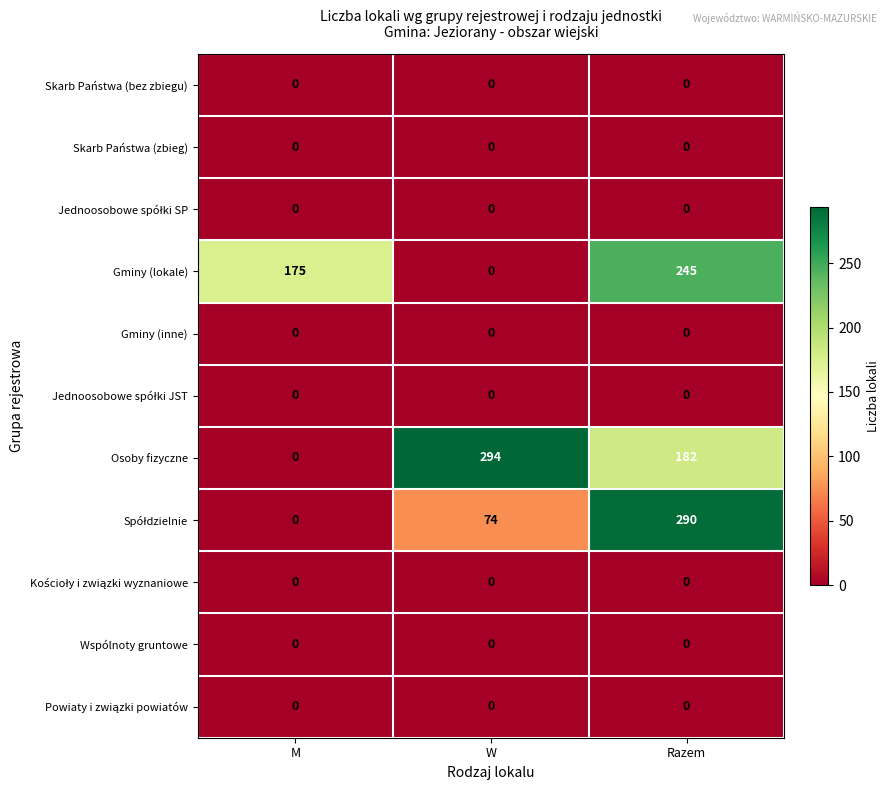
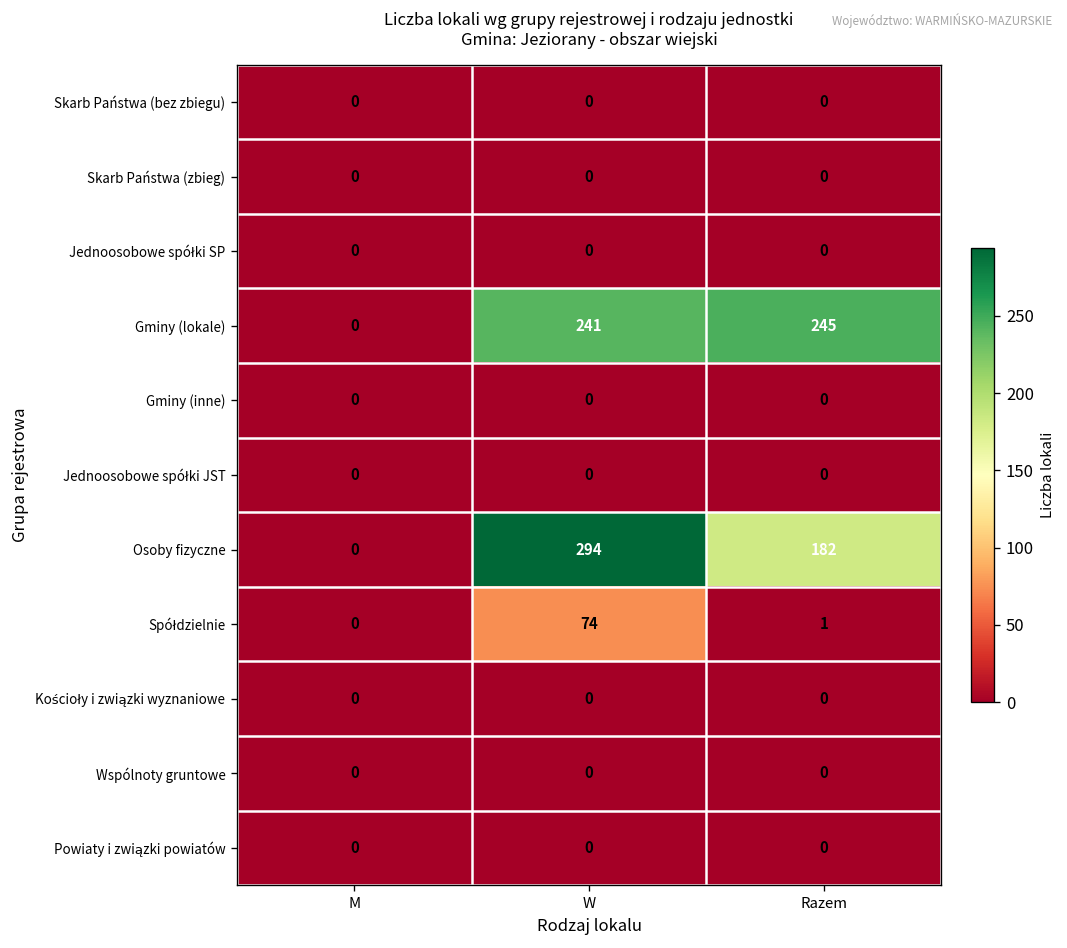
  {
    "Skarb Państwa (bez zbiegu)": {
      "M": 0,
      "W": 0,
      "Razem": 0
    },
    "Skarb Państwa (zbieg)": {
      "M": 0,
      "W": 0,
      "Razem": 0
    },
    "Jednoosobowe spółki SP": {
      "M": 0,
      "W": 0,
      "Razem": 0
    },
    "Gminy (lokale)": {
-     "M": 175,
-     "W": 0,
+     "M": 0,
+     "W": 241,
      "Razem": 245
    },
    "Gminy (inne)": {
      "M": 0,
      "W": 0,
      "Razem": 0
    },
    "Jednoosobowe spółki JST": {
      "M": 0,
      "W": 0,
      "Razem": 0
    },
    "Osoby fizyczne": {
      "M": 0,
      "W": 294,
      "Razem": 182
    },
    "Spółdzielnie": {
      "M": 0,
      "W": 74,
-     "Razem": 290
+     "Razem": 1
    },
    "Kościoły i związki wyznaniowe": {
      "M": 0,
      "W": 0,
      "Razem": 0
    },
    "Wspólnoty gruntowe": {
      "M": 0,
      "W": 0,
      "Razem": 0
    },
    "Powiaty i związki powiatów": {
      "M": 0,
      "W": 0,
      "Razem": 0
    }
  }
